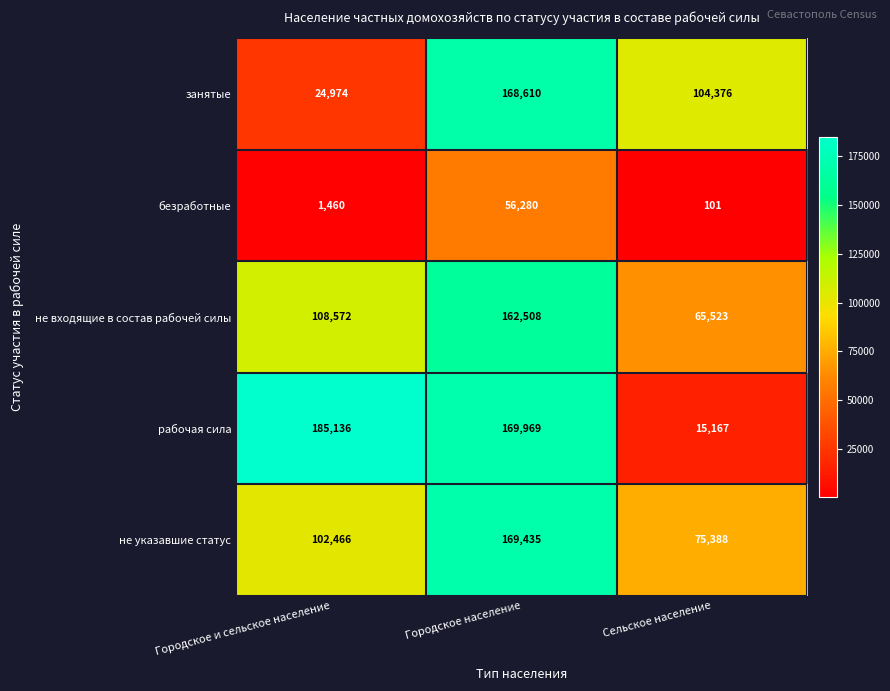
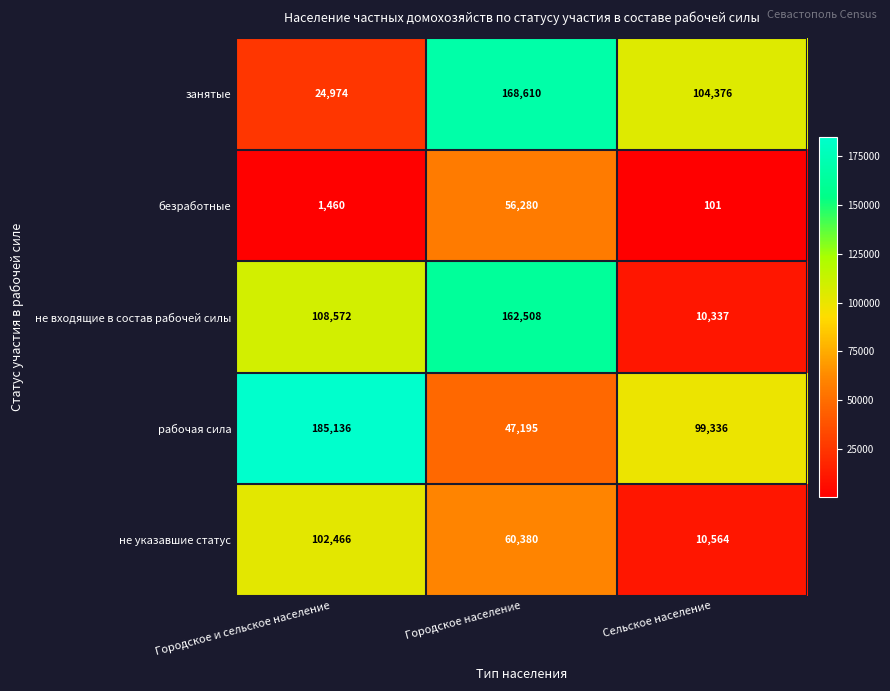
  {
    "занятые": {
      "Городское и сельское население": "24,974",
      "Городское население": "168,610",
      "Сельское население": "104,376"
    },
    "безработные": {
      "Городское и сельское население": "1,460",
      "Городское население": "56,280",
      "Сельское население": "101"
    },
    "не входящие в состав рабочей силы": {
      "Городское и сельское население": "108,572",
      "Городское население": "162,508",
-     "Сельское население": "65,523"
+     "Сельское население": "10,337"
    },
    "рабочая сила": {
      "Городское и сельское население": "185,136",
-     "Городское население": "169,969",
-     "Сельское население": "15,167"
+     "Городское население": "47,195",
+     "Сельское население": "99,336"
    },
    "не указавшие статус": {
      "Городское и сельское население": "102,466",
-     "Городское население": "169,435",
-     "Сельское население": "75,388"
+     "Городское население": "60,380",
+     "Сельское население": "10,564"
    }
  }
